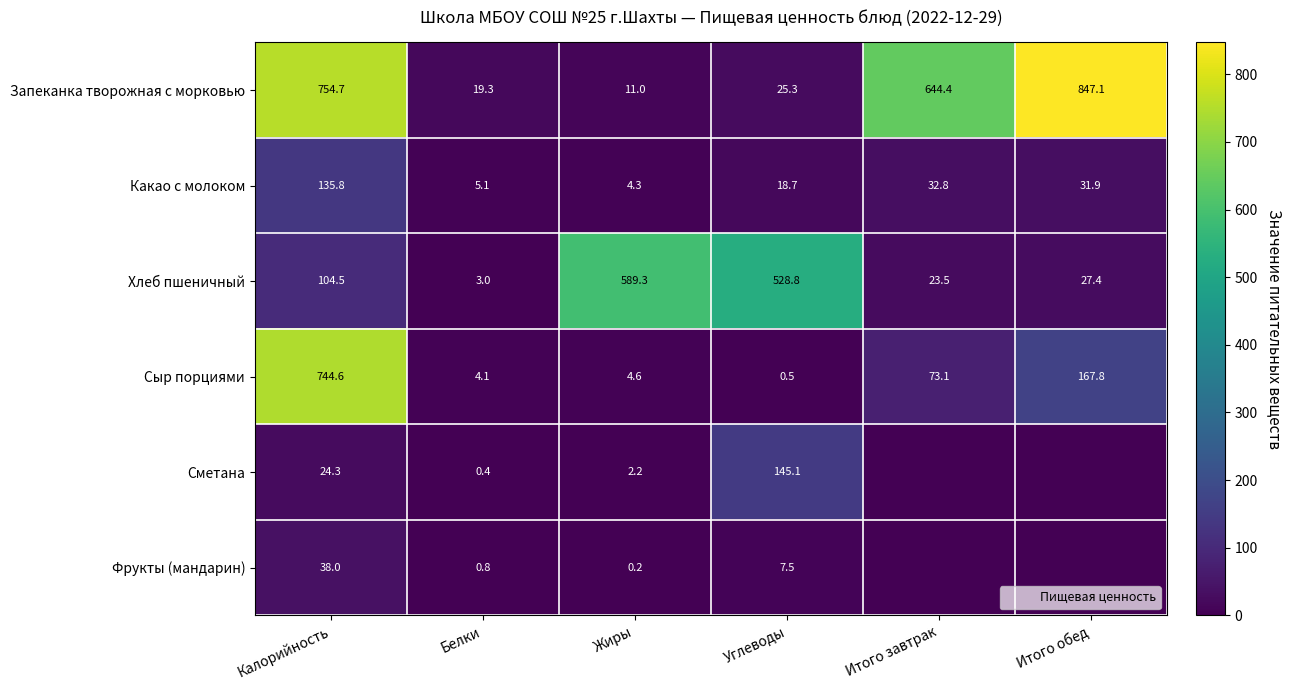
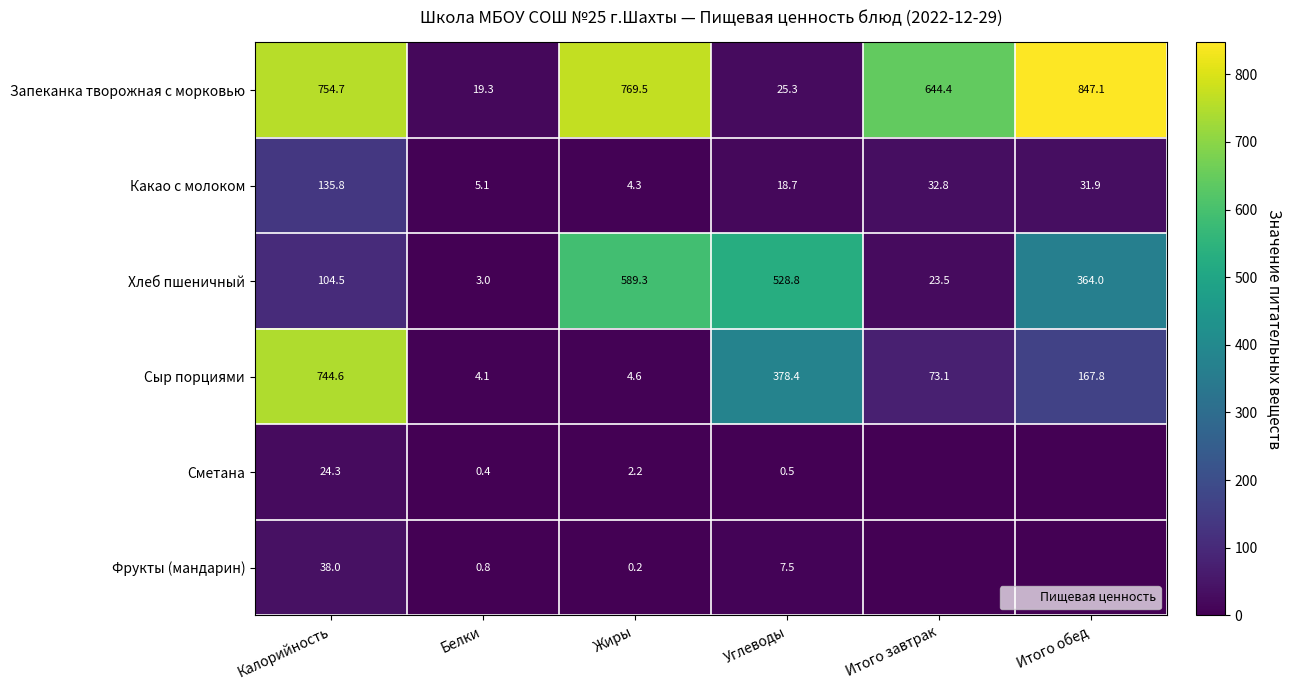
  {
    "Запеканка творожная с морковью": {
      "Калорийность": 754.7,
      "Белки": 19.3,
-     "Жиры": 11.0,
+     "Жиры": 769.5,
      "Углеводы": 25.3,
      "Итого завтрак": 644.4,
      "Итого обед": 847.1
    },
    "Какао с молоком": {
      "Калорийность": 135.8,
      "Белки": 5.1,
      "Жиры": 4.3,
      "Углеводы": 18.7,
      "Итого завтрак": 32.8,
      "Итого обед": 31.9
    },
    "Хлеб пшеничный": {
      "Калорийность": 104.5,
      "Белки": 3.0,
      "Жиры": 589.3,
      "Углеводы": 528.8,
      "Итого завтрак": 23.5,
-     "Итого обед": 27.4
+     "Итого обед": 364.0
    },
    "Сыр порциями": {
      "Калорийность": 744.6,
      "Белки": 4.1,
      "Жиры": 4.6,
-     "Углеводы": 0.5,
+     "Углеводы": 378.4,
      "Итого завтрак": 73.1,
      "Итого обед": 167.8
    },
    "Сметана": {
      "Калорийность": 24.3,
      "Белки": 0.4,
      "Жиры": 2.2,
-     "Углеводы": 145.1
+     "Углеводы": 0.5
    },
    "Фрукты (мандарин)": {
      "Калорийность": 38.0,
      "Белки": 0.8,
      "Жиры": 0.2,
      "Углеводы": 7.5
    }
  }
